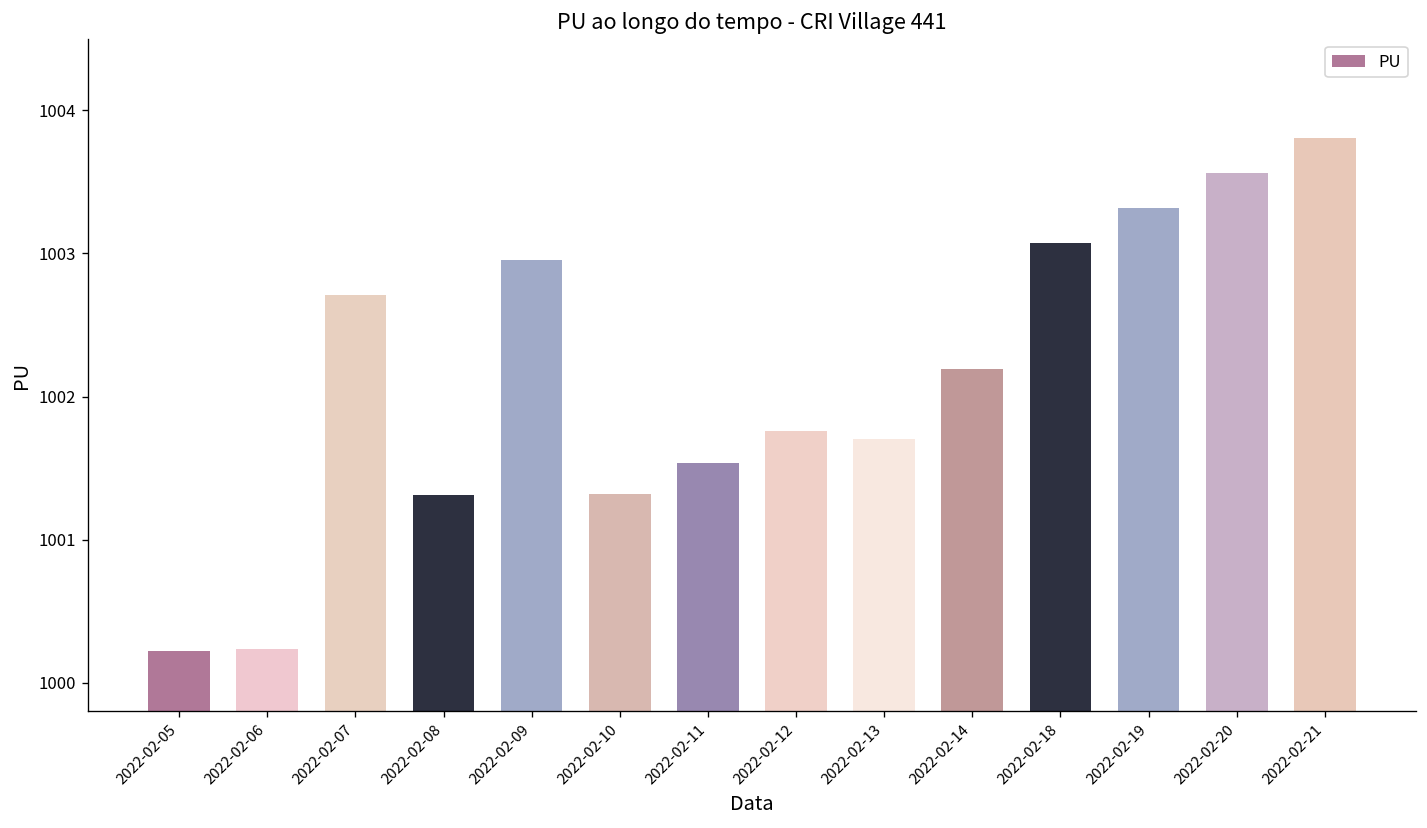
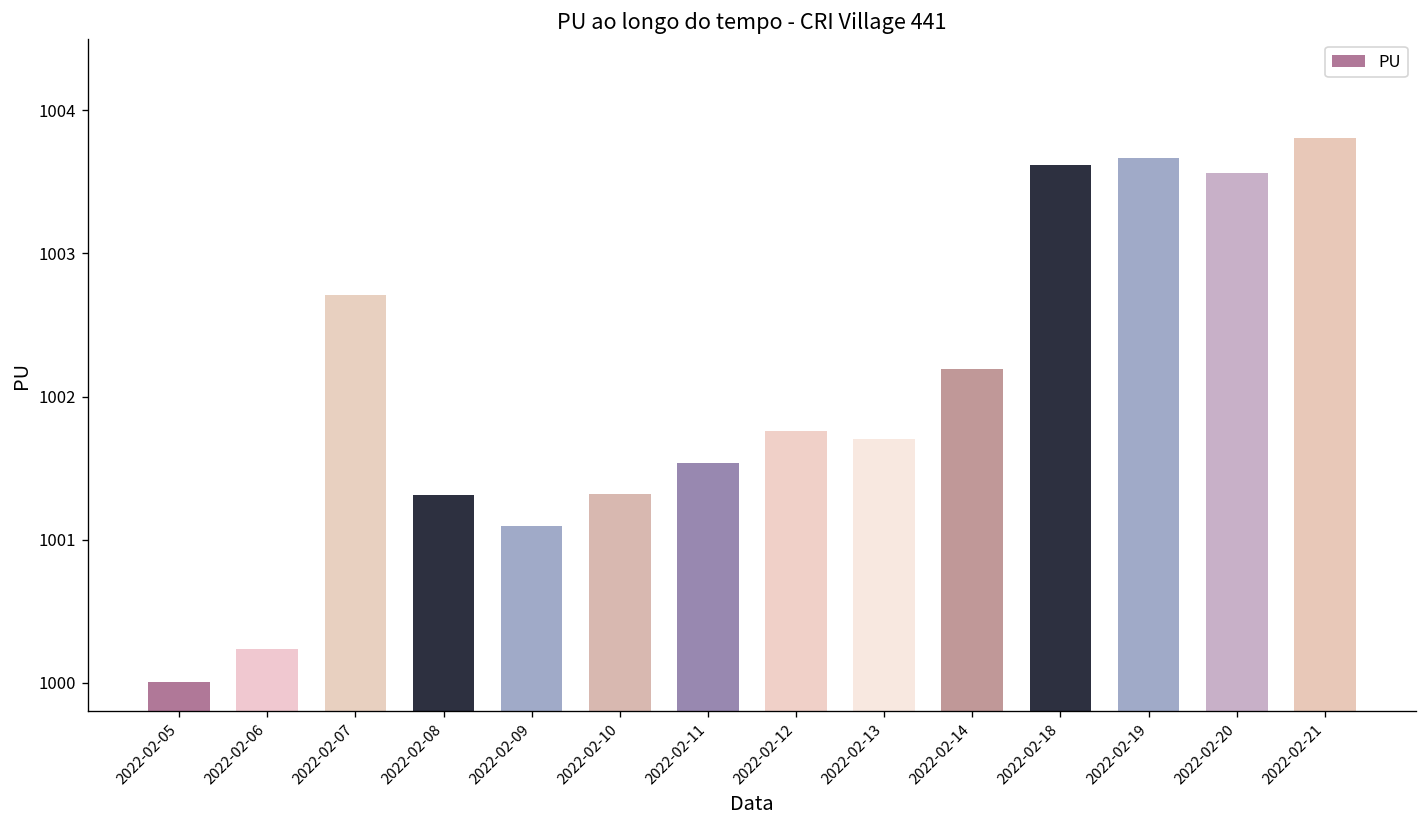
  {
-   "2022-02-05": 1000.22,
+   "2022-02-05": 1000.00,
    "2022-02-06": 1000.24,
    "2022-02-07": 1002.71,
    "2022-02-08": 1001.31,
-   "2022-02-09": 1002.95,
+   "2022-02-09": 1001.10,
    "2022-02-10": 1001.32,
    "2022-02-11": 1001.54,
    "2022-02-12": 1001.76,
    "2022-02-13": 1001.70,
    "2022-02-14": 1002.20,
-   "2022-02-18": 1003.07,
-   "2022-02-19": 1003.32,
+   "2022-02-18": 1003.62,
+   "2022-02-19": 1003.67,
    "2022-02-20": 1003.56,
    "2022-02-21": 1003.81
  }
